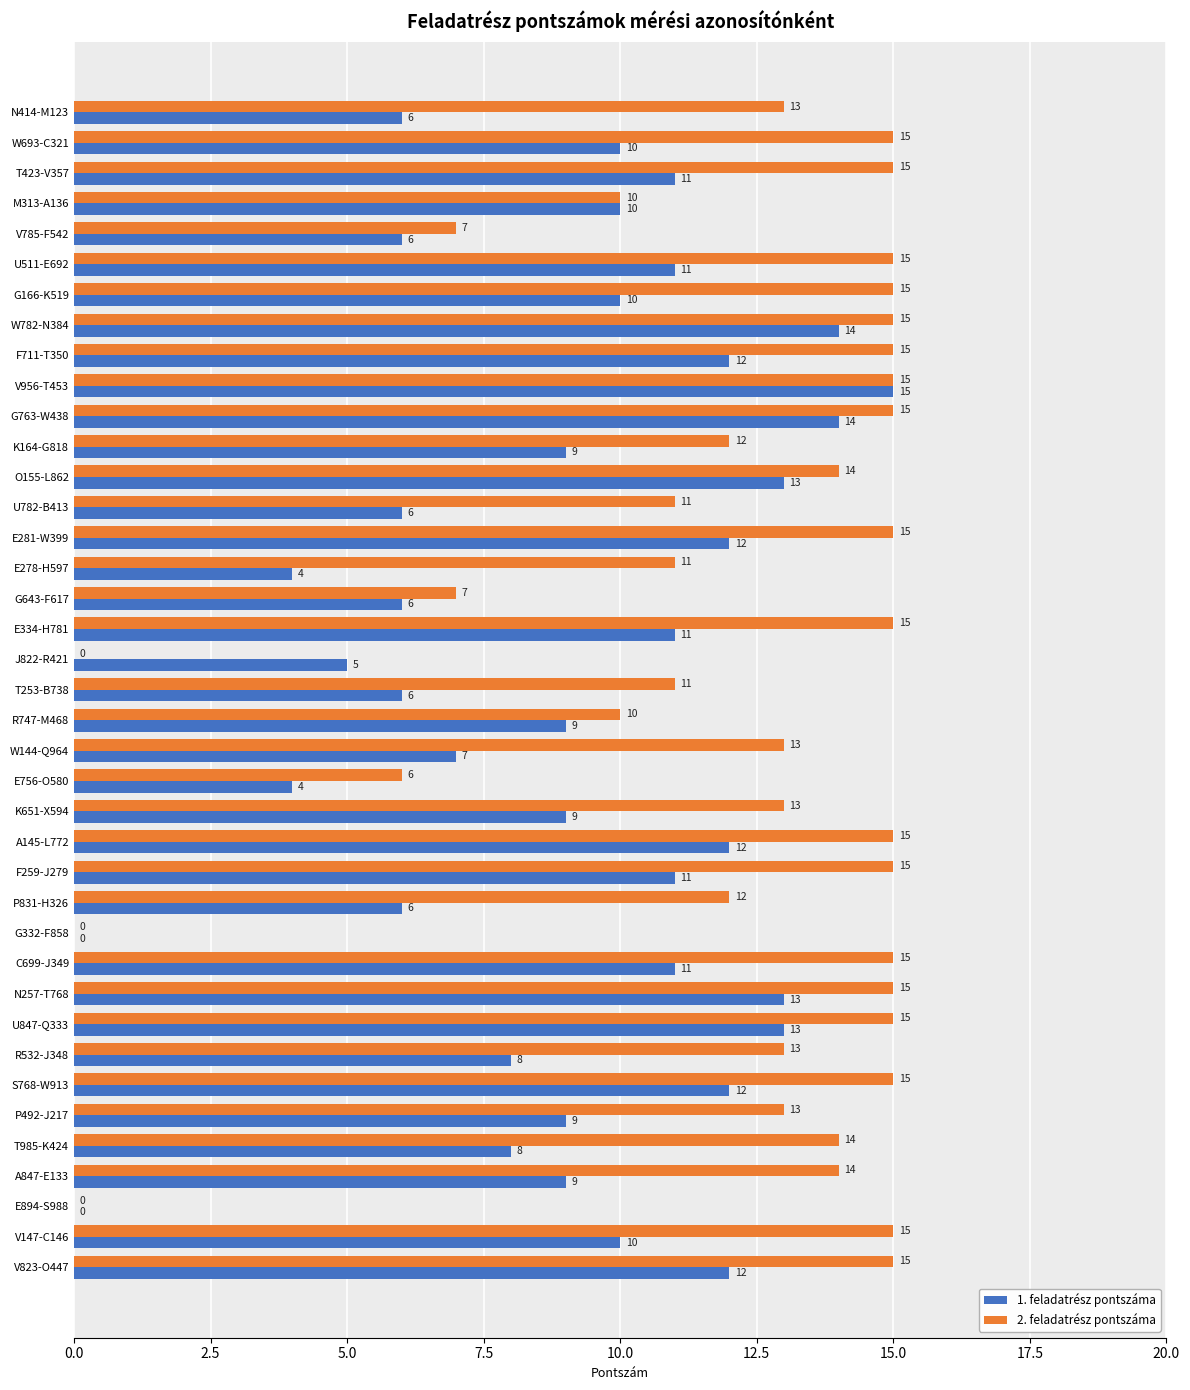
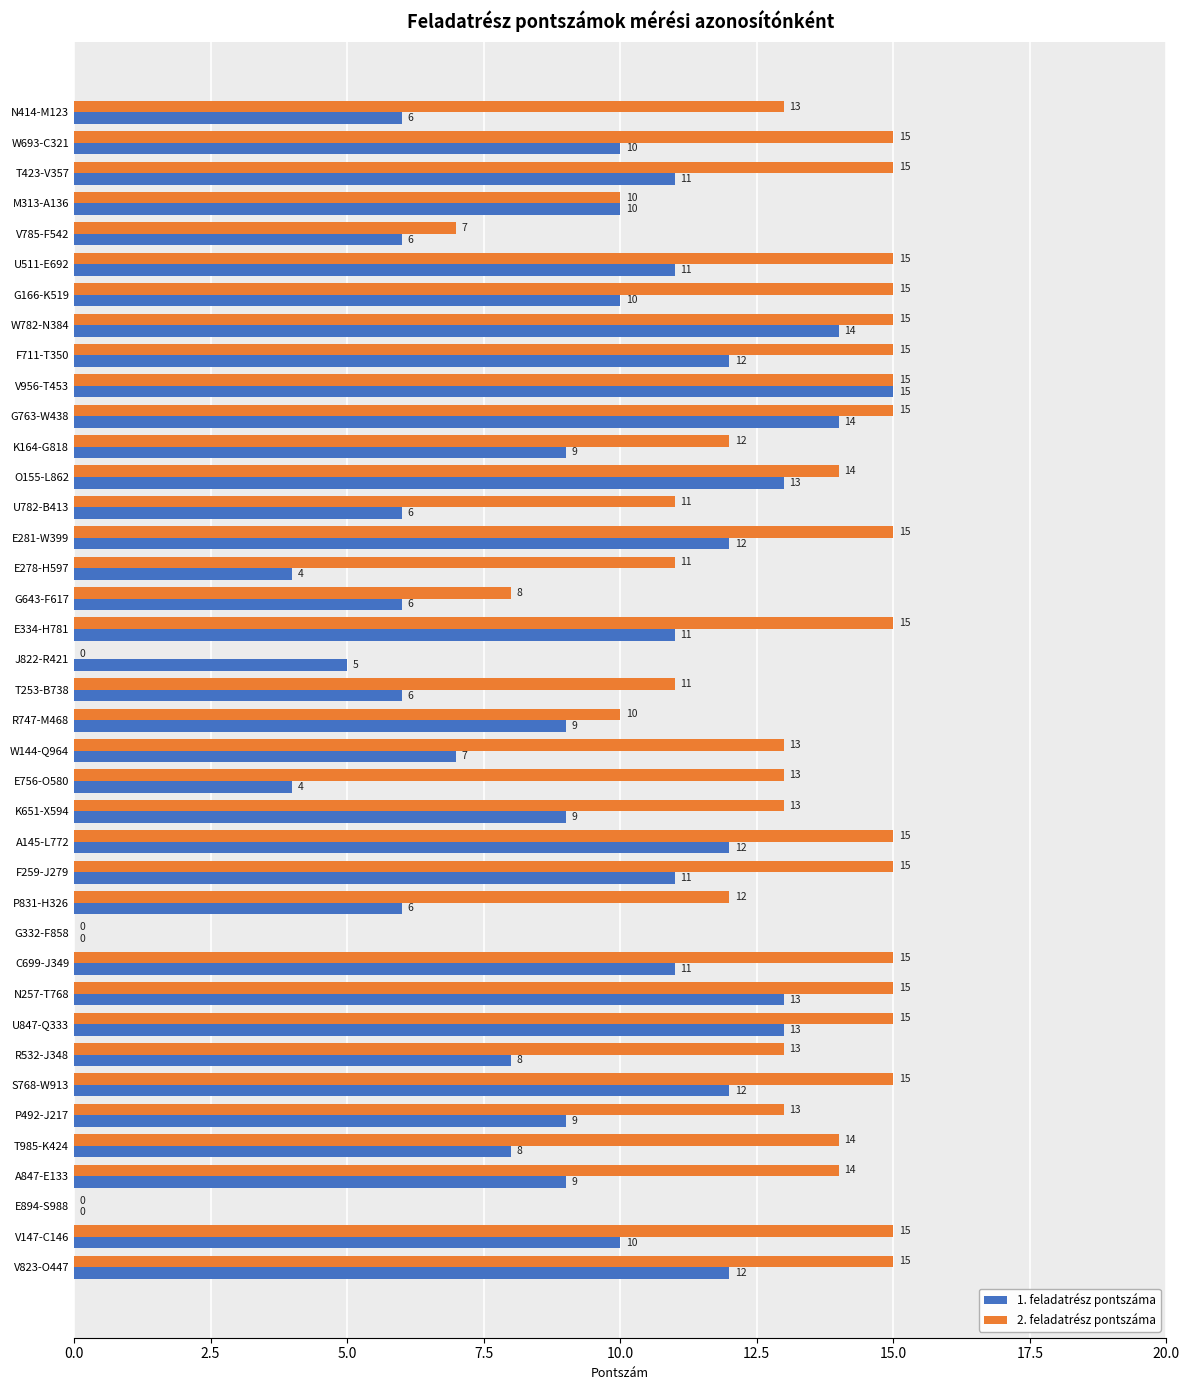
  {
    "1. feladatrész pontszáma": {
      "N414-M123": 6,
      "W693-C321": 10,
      "T423-V357": 11,
      "M313-A136": 10,
      "V785-F542": 6,
      "U511-E692": 11,
      "G166-K519": 10,
      "W782-N384": 14,
      "F711-T350": 12,
      "V956-T453": 15,
      "G763-W438": 14,
      "K164-G818": 9,
      "O155-L862": 13,
      "U782-B413": 6,
      "E281-W399": 12,
      "E278-H597": 4,
      "G643-F617": 6,
      "E334-H781": 11,
      "J822-R421": 5,
      "T253-B738": 6,
      "R747-M468": 9,
      "W144-Q964": 7,
      "E756-O580": 4,
      "K651-X594": 9,
      "A145-L772": 12,
      "F259-J279": 11,
      "P831-H326": 6,
      "G332-F858": 0,
      "C699-J349": 11,
      "N257-T768": 13,
      "U847-Q333": 13,
      "R532-J348": 8,
      "S768-W913": 12,
      "P492-J217": 9,
      "T985-K424": 8,
      "A847-E133": 9,
      "E894-S988": 0,
      "V147-C146": 10,
      "V823-O447": 12
    },
    "2. feladatrész pontszáma": {
      "N414-M123": 13,
      "W693-C321": 15,
      "T423-V357": 15,
      "M313-A136": 10,
      "V785-F542": 7,
      "U511-E692": 15,
      "G166-K519": 15,
      "W782-N384": 15,
      "F711-T350": 15,
      "V956-T453": 15,
      "G763-W438": 15,
      "K164-G818": 12,
      "O155-L862": 14,
      "U782-B413": 11,
      "E281-W399": 15,
      "E278-H597": 11,
-     "G643-F617": 7,
+     "G643-F617": 8,
      "E334-H781": 15,
      "J822-R421": 0,
      "T253-B738": 11,
      "R747-M468": 10,
      "W144-Q964": 13,
-     "E756-O580": 6,
+     "E756-O580": 13,
      "K651-X594": 13,
      "A145-L772": 15,
      "F259-J279": 15,
      "P831-H326": 12,
      "G332-F858": 0,
      "C699-J349": 15,
      "N257-T768": 15,
      "U847-Q333": 15,
      "R532-J348": 13,
      "S768-W913": 15,
      "P492-J217": 13,
      "T985-K424": 14,
      "A847-E133": 14,
      "E894-S988": 0,
      "V147-C146": 15,
      "V823-O447": 15
    }
  }
